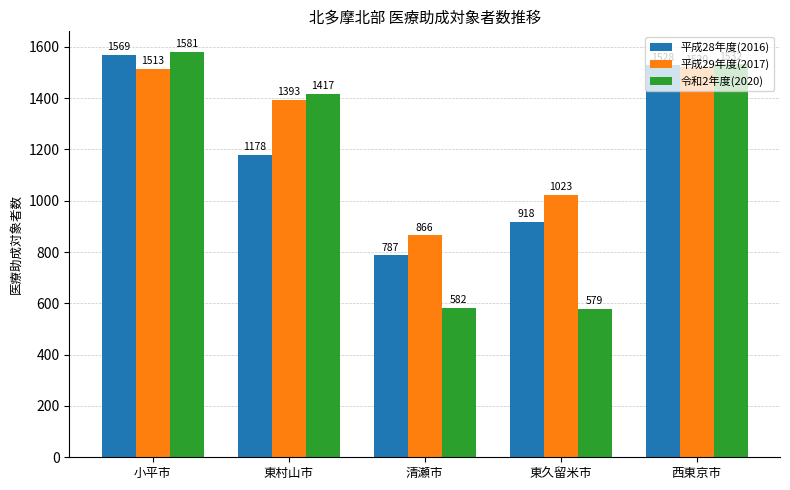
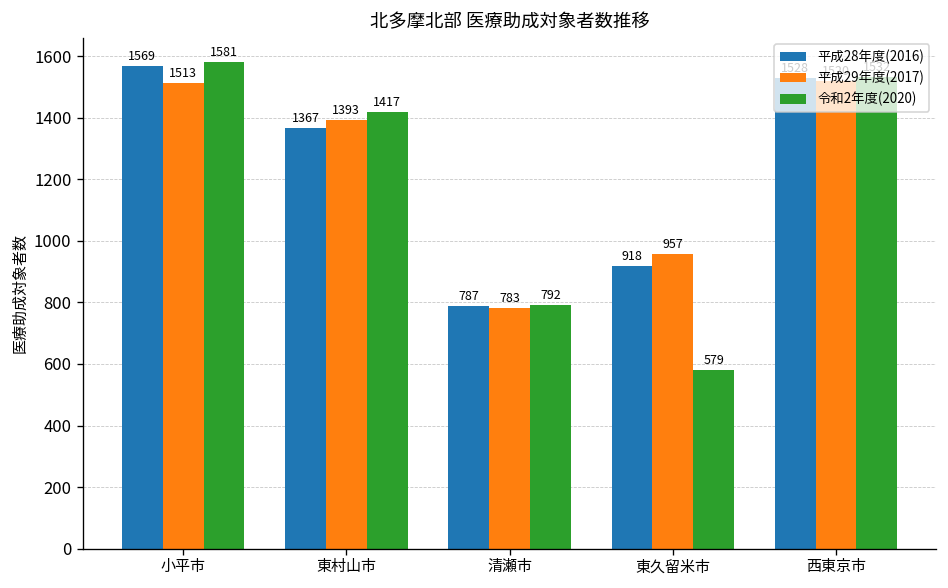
  {
    "平成28年度(2016)": {
      "小平市": 1569,
-     "東村山市": 1178,
+     "東村山市": 1367,
      "清瀬市": 787,
      "東久留米市": 918
    },
    "平成29年度(2017)": {
      "小平市": 1513,
      "東村山市": 1393,
-     "清瀬市": 866,
-     "東久留米市": 1023
+     "清瀬市": 783,
+     "東久留米市": 957
    },
    "令和2年度(2020)": {
      "小平市": 1581,
      "東村山市": 1417,
-     "清瀬市": 582,
+     "清瀬市": 792,
      "東久留米市": 579
    }
  }
